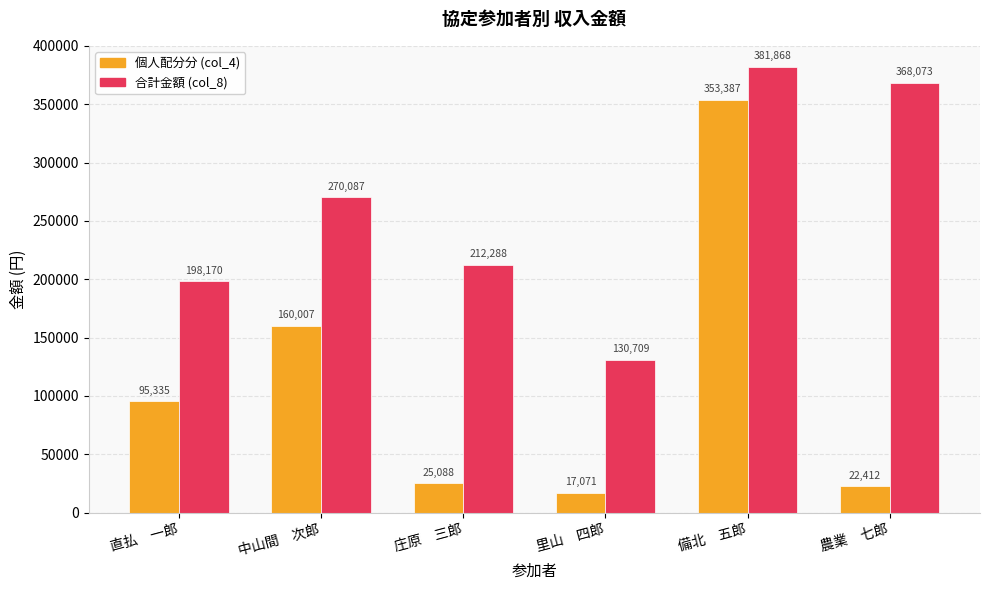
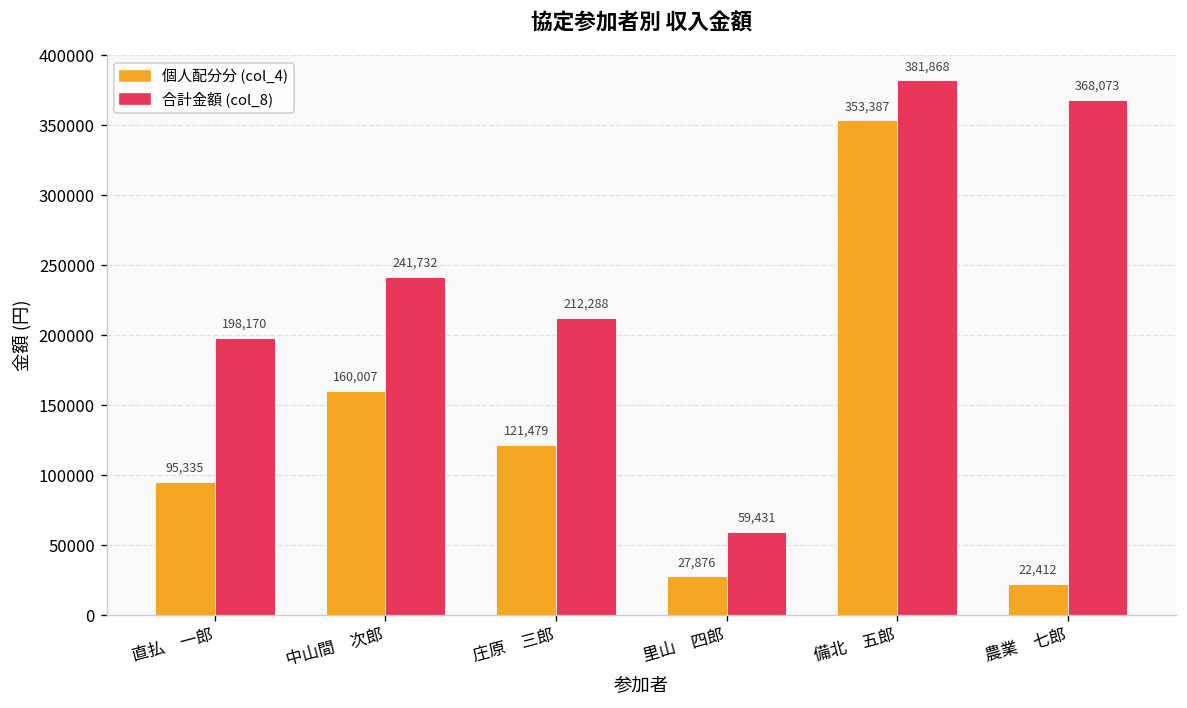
  {
    "個人配分分 (col_4)": {
      "直払 一郎": "95,335",
      "中山間 次郎": "160,007",
-     "庄原 三郎": "25,088",
-     "里山 四郎": "17,071",
+     "庄原 三郎": "121,479",
+     "里山 四郎": "27,876",
      "備北 五郎": "353,387",
      "農業 七郎": "22,412"
    },
    "合計金額 (col_8)": {
      "直払 一郎": "198,170",
-     "中山間 次郎": "270,087",
+     "中山間 次郎": "241,732",
      "庄原 三郎": "212,288",
-     "里山 四郎": "130,709",
+     "里山 四郎": "59,431",
      "備北 五郎": "381,868",
      "農業 七郎": "368,073"
    }
  }
